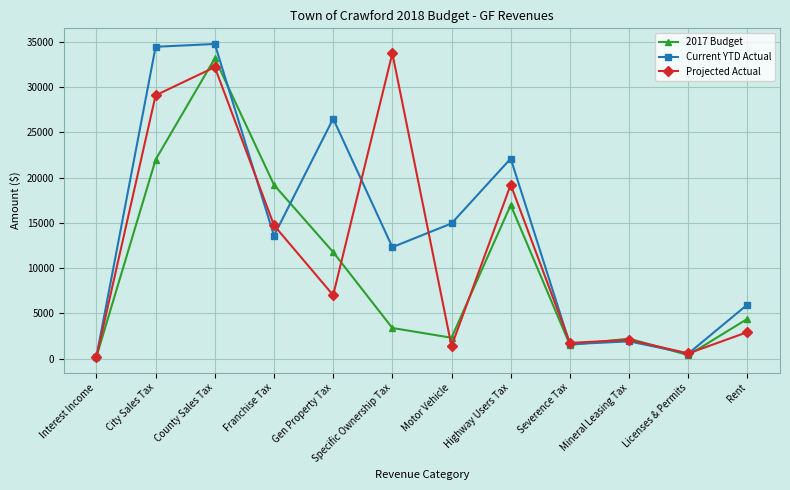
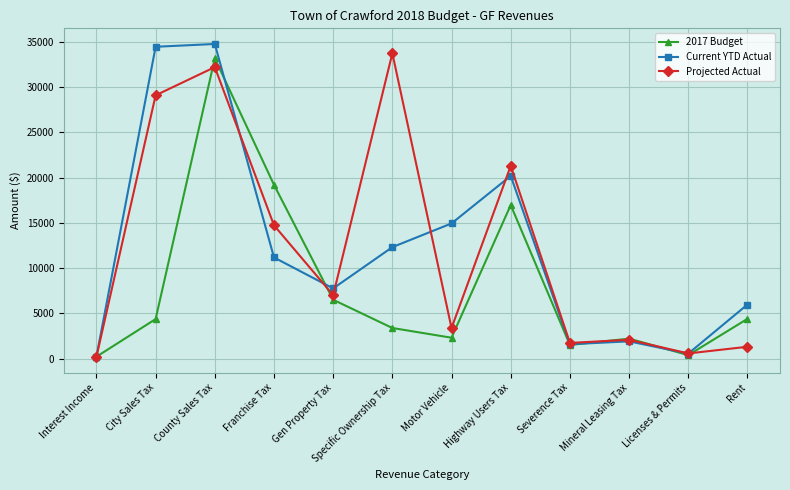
  {
    "2017 Budget": {
-     "City Sales Tax": 22000,
+     "City Sales Tax": 4000,
      "County Sales Tax": 33000,
      "Franchise Tax": 19000,
-     "Gen Property Tax": 12000,
+     "Gen Property Tax": 7000,
      "Specific Ownership Tax": 3000,
      "Motor Vehicle": 2000,
      "Highway Users Tax": 17000,
      "Rent": 4000
    },
    "Current YTD Actual": {
      "City Sales Tax": 34000,
      "County Sales Tax": 35000,
-     "Franchise Tax": 14000,
-     "Gen Property Tax": 27000,
+     "Franchise Tax": 11000,
+     "Gen Property Tax": 8000,
      "Specific Ownership Tax": 12000,
      "Motor Vehicle": 15000,
-     "Highway Users Tax": 22000,
+     "Highway Users Tax": 20000,
      "Rent": 6000
    },
    "Projected Actual": {
      "City Sales Tax": 29000,
      "County Sales Tax": 32000,
      "Franchise Tax": 15000,
      "Gen Property Tax": 7000,
      "Specific Ownership Tax": 34000,
-     "Motor Vehicle": 1000,
-     "Highway Users Tax": 19000,
-     "Rent": 3000
+     "Motor Vehicle": 3000,
+     "Highway Users Tax": 21000,
+     "Rent": 1000
    }
  }
